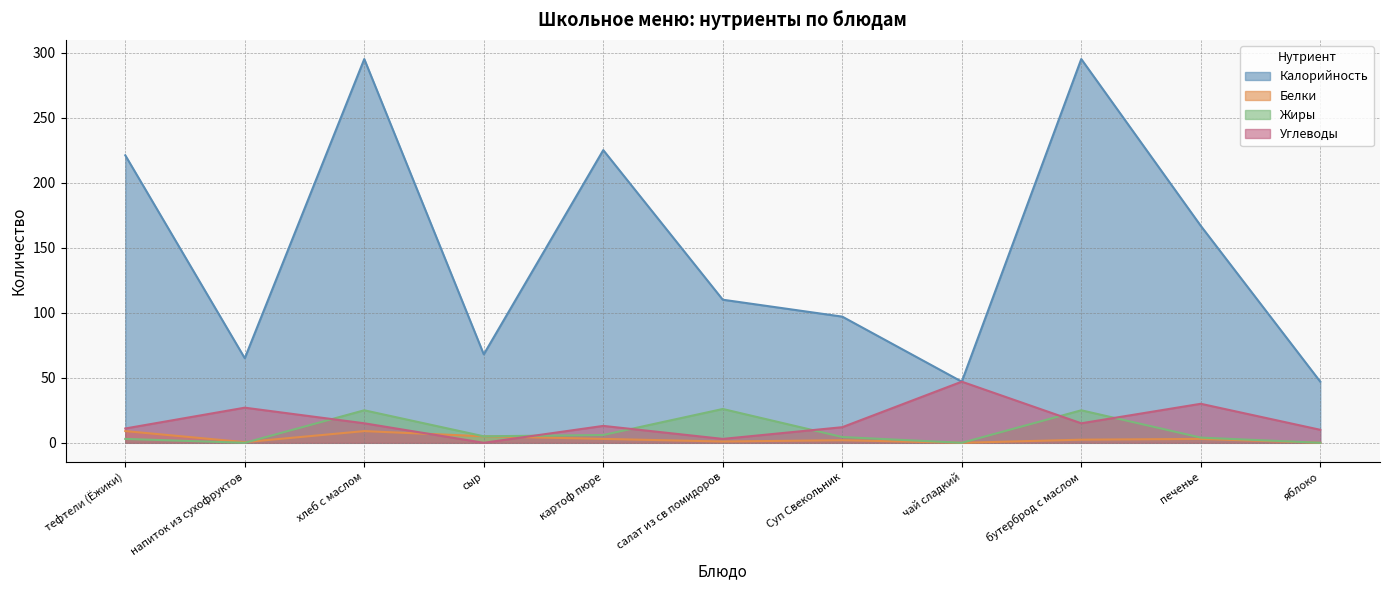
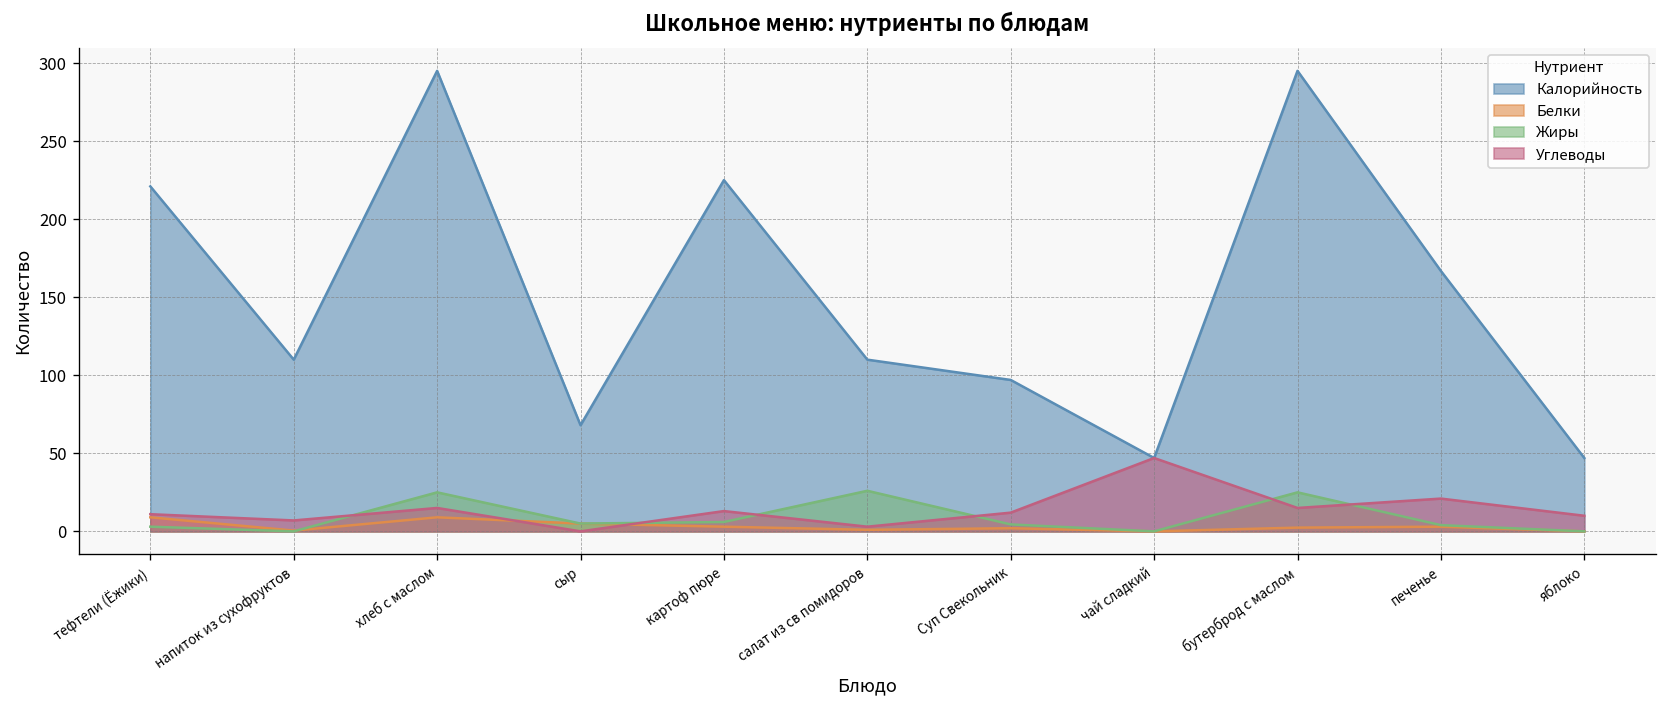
  {
    "Калорийность": {
      "тефтели (Ёжики)": 221,
-     "напиток из сухофруктов": 65,
+     "напиток из сухофруктов": 110,
      "хлеб с маслом": 295,
      "сыр": 68,
      "картоф пюре": 225,
      "салат из св помидоров": 110,
      "Суп Свекольник": 97,
      "бутерброд с маслом": 295,
      "печенье": 167,
      "яблоко": 47
    },
    "Белки": {
      "тефтели (Ёжики)": 9,
      "хлеб с маслом": 9,
      "картоф пюре": 3,
      "салат из св помидоров": 1,
      "Суп Свекольник": 2,
      "бутерброд с маслом": 2
    },
    "Жиры": {
      "тефтели (Ёжики)": 3,
      "хлеб с маслом": 25,
      "картоф пюре": 6,
      "салат из св помидоров": 26,
      "Суп Свекольник": 4,
      "бутерброд с маслом": 25
    },
    "Углеводы": {
      "тефтели (Ёжики)": 11,
-     "напиток из сухофруктов": 27,
+     "напиток из сухофруктов": 7,
      "хлеб с маслом": 15,
      "сыр": 0,
      "картоф пюре": 13,
      "салат из св помидоров": 3,
      "Суп Свекольник": 12,
      "бутерброд с маслом": 15,
-     "печенье": 30,
+     "печенье": 21,
      "яблоко": 10
    }
  }
